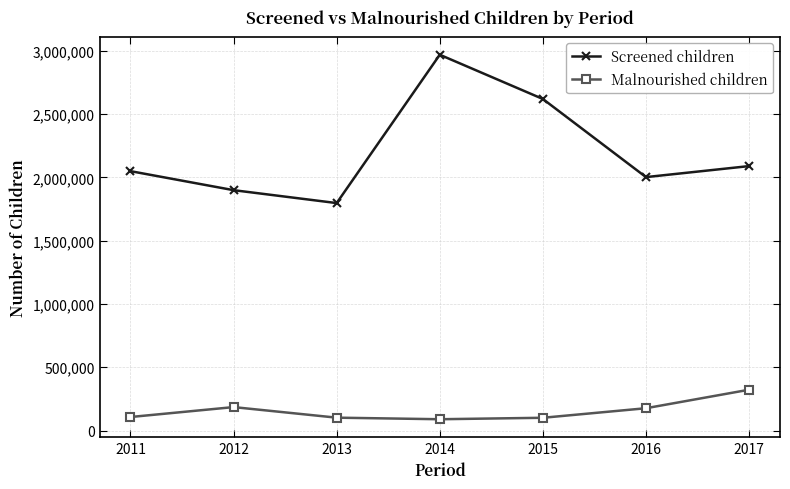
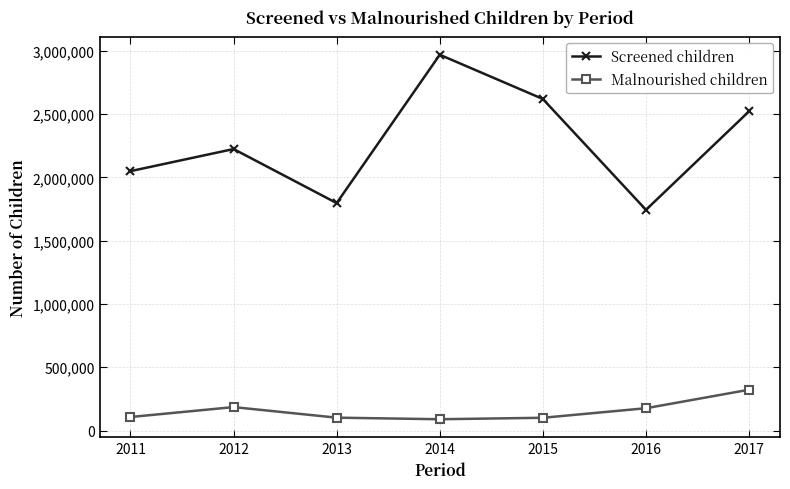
  {
    "Screened children": {
      "2011": "2,050,000",
-     "2012": "1,900,000",
+     "2012": "2,220,000",
      "2013": "1,800,000",
      "2014": "2,970,000",
      "2015": "2,620,000",
-     "2016": "2,000,000",
-     "2017": "2,090,000"
+     "2016": "1,740,000",
+     "2017": "2,520,000"
    },
    "Malnourished children": {
      "2011": "110,000",
      "2012": "190,000",
      "2013": "100,000",
      "2014": "90,000",
      "2015": "100,000",
      "2016": "180,000",
      "2017": "320,000"
    }
  }
